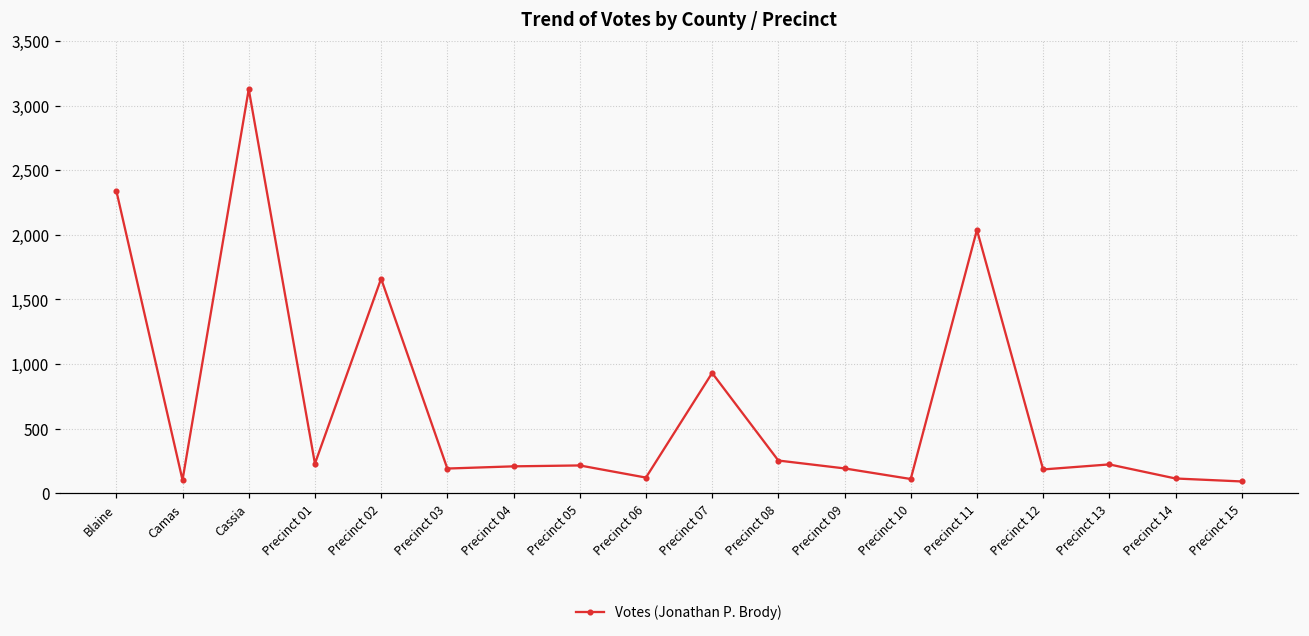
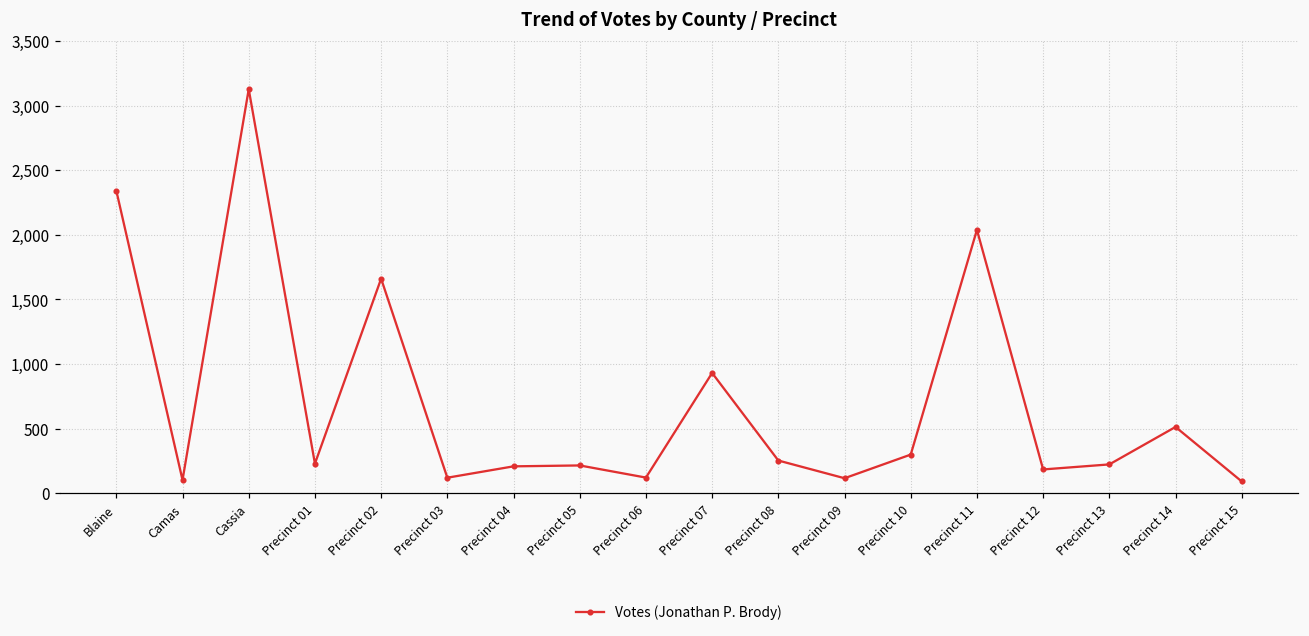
  {
    "Blaine": "2,340",
    "Camas": "100",
    "Cassia": "3,130",
    "Precinct 01": "230",
    "Precinct 02": "1,660",
-   "Precinct 03": "190",
+   "Precinct 03": "120",
    "Precinct 04": "210",
    "Precinct 05": "210",
    "Precinct 06": "120",
    "Precinct 07": "930",
    "Precinct 08": "250",
-   "Precinct 09": "190",
-   "Precinct 10": "110",
+   "Precinct 09": "120",
+   "Precinct 10": "300",
    "Precinct 11": "2,040",
    "Precinct 12": "180",
    "Precinct 13": "220",
-   "Precinct 14": "110",
+   "Precinct 14": "510",
    "Precinct 15": "90"
  }
